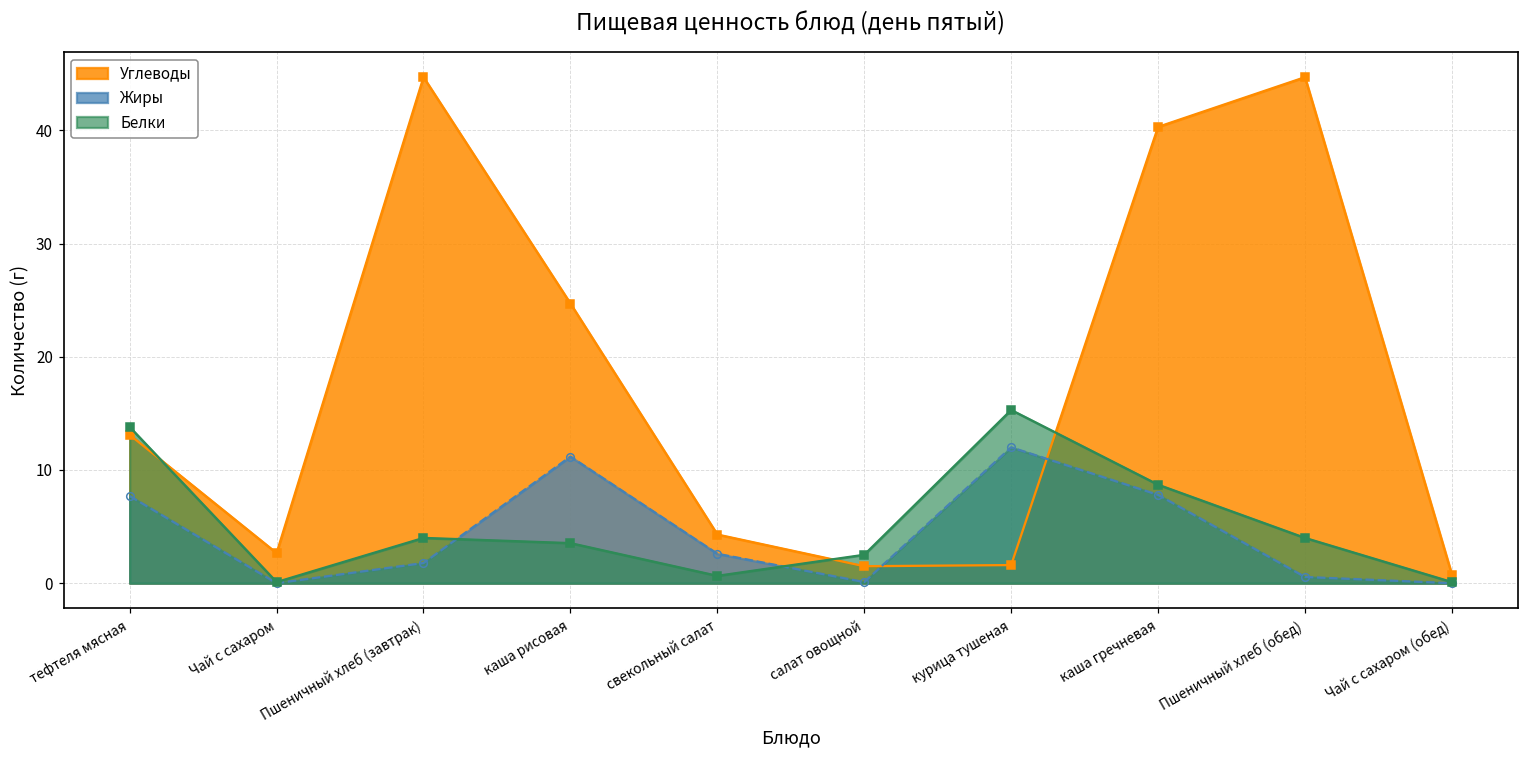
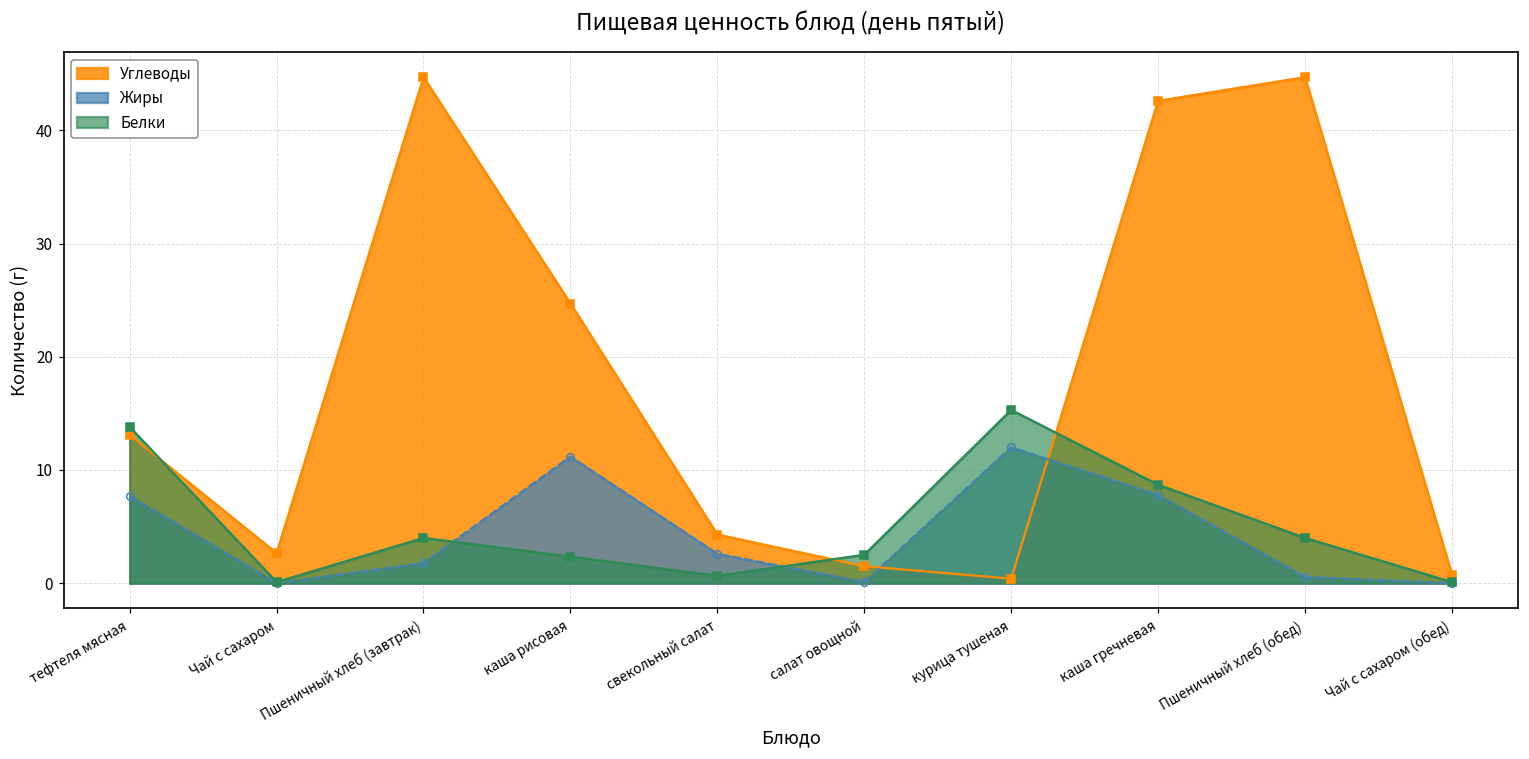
  {
    "Углеводы": {
      "тефтеля мясная": 13.1,
      "Чай с сахаром": 2.7,
      "Пшеничный хлеб (завтрак)": 44.7,
      "каша рисовая": 24.7,
      "свекольный салат": 4.3,
      "салат овощной": 1.5,
-     "курица тушеная": 1.6,
-     "каша гречневая": 40.3,
+     "курица тушеная": 0.4,
+     "каша гречневая": 42.6,
      "Пшеничный хлеб (обед)": 44.7,
      "Чай с сахаром (обед)": 0.8
    },
    "Жиры": {
      "тефтеля мясная": 7.7,
      "Пшеничный хлеб (завтрак)": 1.8,
      "каша рисовая": 11.2,
      "свекольный салат": 2.6,
      "салат овощной": 0.1,
      "курица тушеная": 12.0,
      "каша гречневая": 7.8,
      "Пшеничный хлеб (обед)": 0.6
    },
    "Белки": {
      "тефтеля мясная": 13.8,
      "Пшеничный хлеб (завтрак)": 4.0,
-     "каша рисовая": 3.5,
+     "каша рисовая": 2.4,
      "свекольный салат": 0.7,
      "салат овощной": 2.5,
      "курица тушеная": 15.3,
      "каша гречневая": 8.7,
      "Пшеничный хлеб (обед)": 4.0
    }
  }
